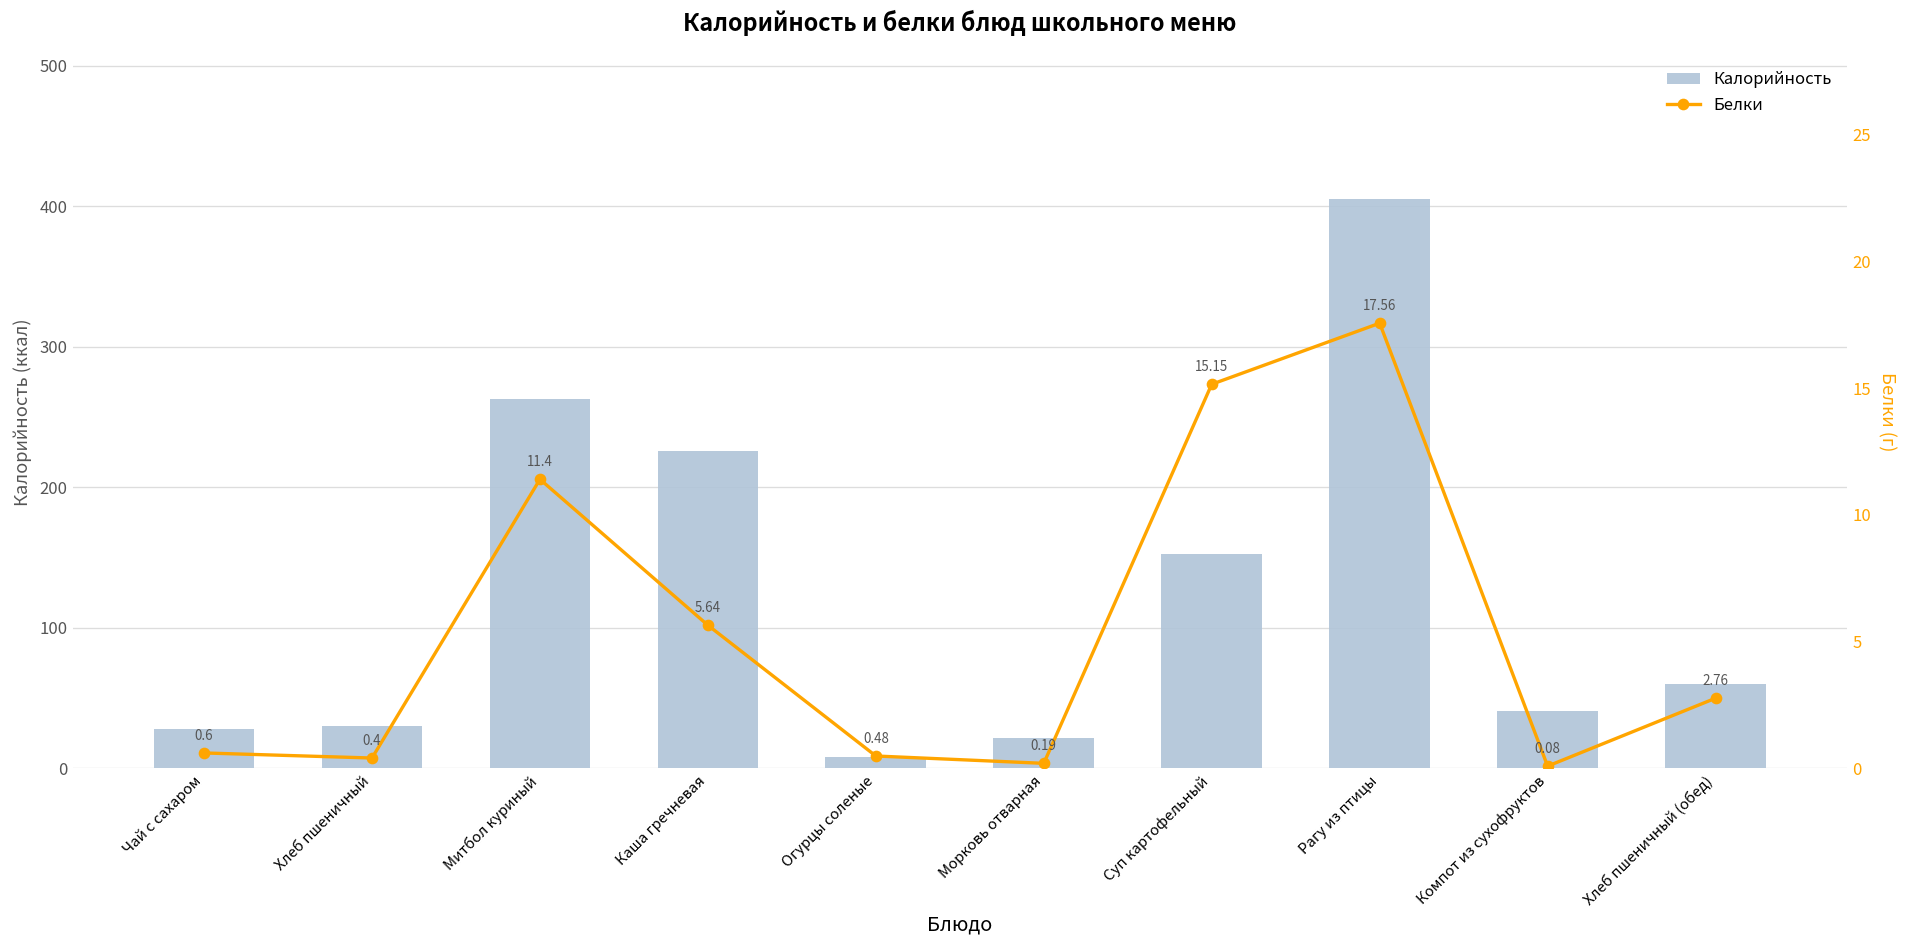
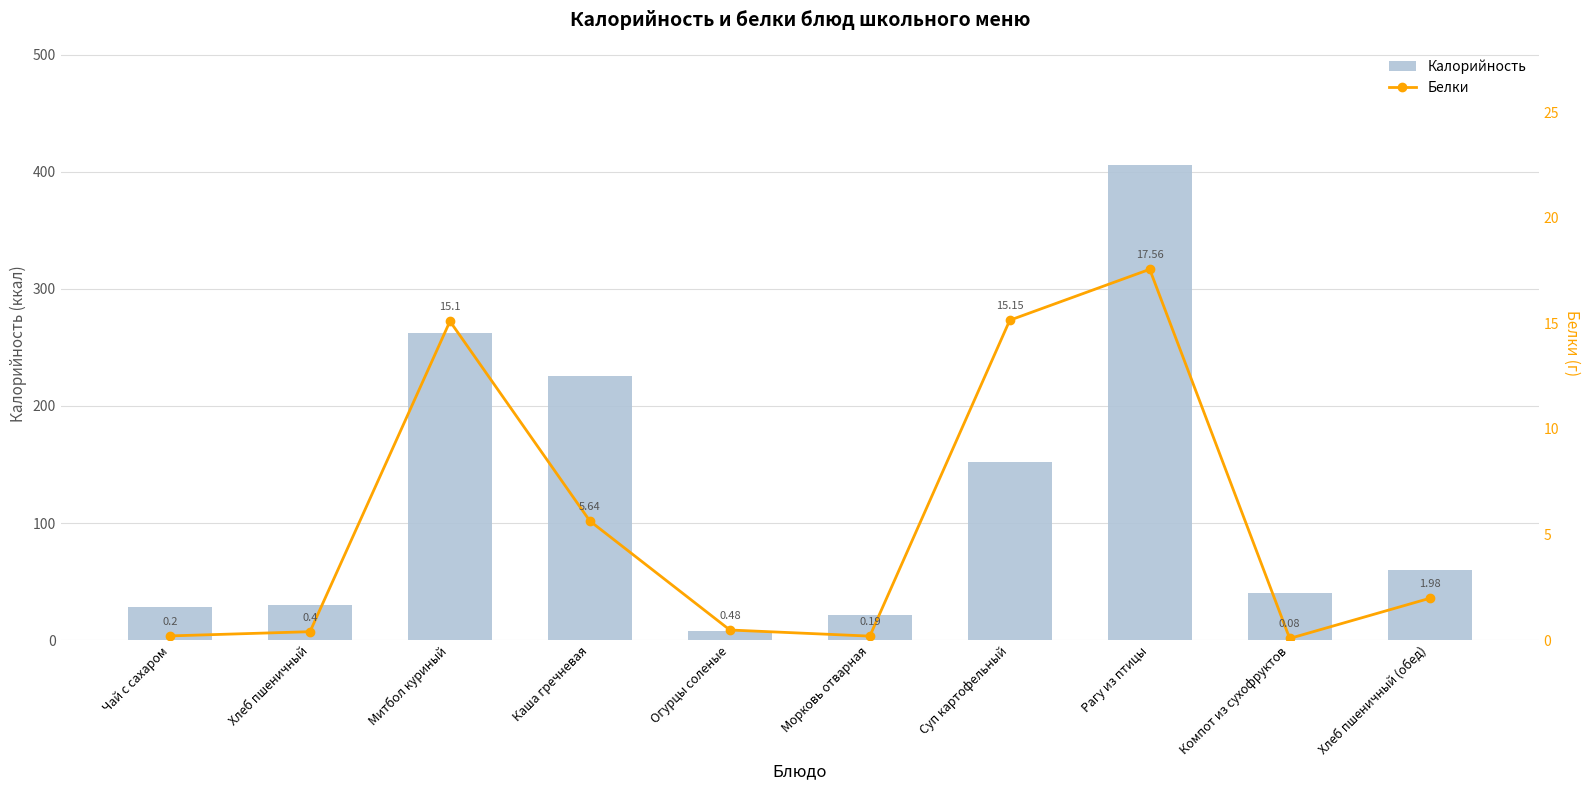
  {
    "Белки": {
-     "Чай с сахаром": 0.6,
+     "Чай с сахаром": 0.2,
      "Хлеб пшеничный": 0.4,
-     "Митбол куриный": 11.4,
+     "Митбол куриный": 15.1,
      "Каша гречневая": 5.64,
      "Огурцы соленые": 0.48,
      "Морковь отварная": 0.19,
      "Суп картофельный": 15.15,
      "Рагу из птицы": 17.56,
      "Компот из сухофруктов": 0.08,
-     "Хлеб пшеничный (обед)": 2.76
+     "Хлеб пшеничный (обед)": 1.98
    }
  }
